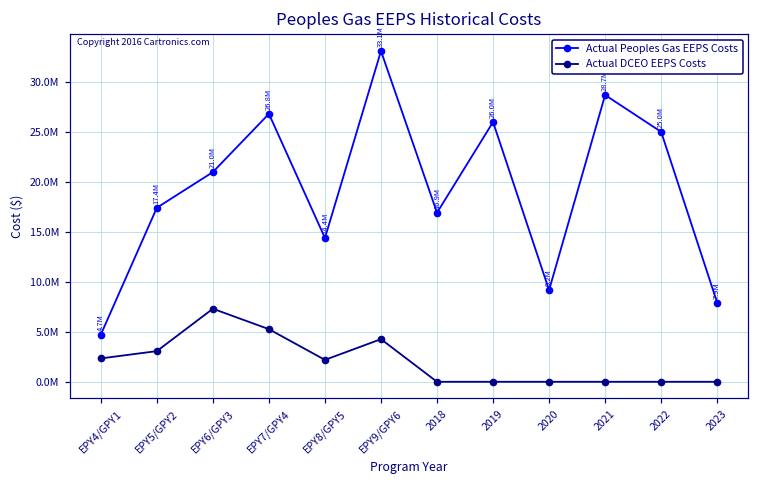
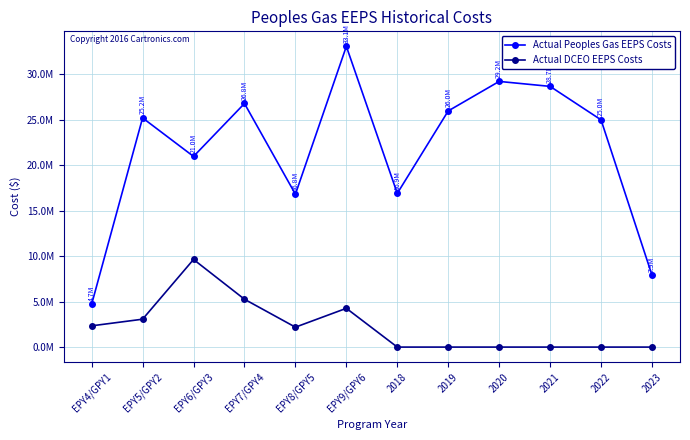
  {
    "Actual Peoples Gas EEPS Costs": {
      "EPY4/GPY1": "4.7M",
-     "EPY5/GPY2": "17.4M",
+     "EPY5/GPY2": "25.2M",
      "EPY6/GPY3": "21.0M",
      "EPY7/GPY4": "26.8M",
-     "EPY8/GPY5": "14.4M",
+     "EPY8/GPY5": "16.8M",
      "EPY9/GPY6": "33.1M",
      "2018": "16.9M",
      "2019": "26.0M",
-     "2020": "9000000",
+     "2020": "29000000",
      "2022": "25.0M",
      "2023": "7.9M"
    },
    "Actual DCEO EEPS Costs": {
      "EPY4/GPY1": "2000000",
      "EPY5/GPY2": "3000000",
-     "EPY6/GPY3": "7000000",
+     "EPY6/GPY3": "10000000",
      "EPY7/GPY4": "5000000",
      "EPY8/GPY5": "2000000",
      "EPY9/GPY6": "4000000",
      "2018": "0",
      "2019": "0",
      "2020": "0",
      "2021": "0",
      "2022": "0",
      "2023": "0"
    }
  }
